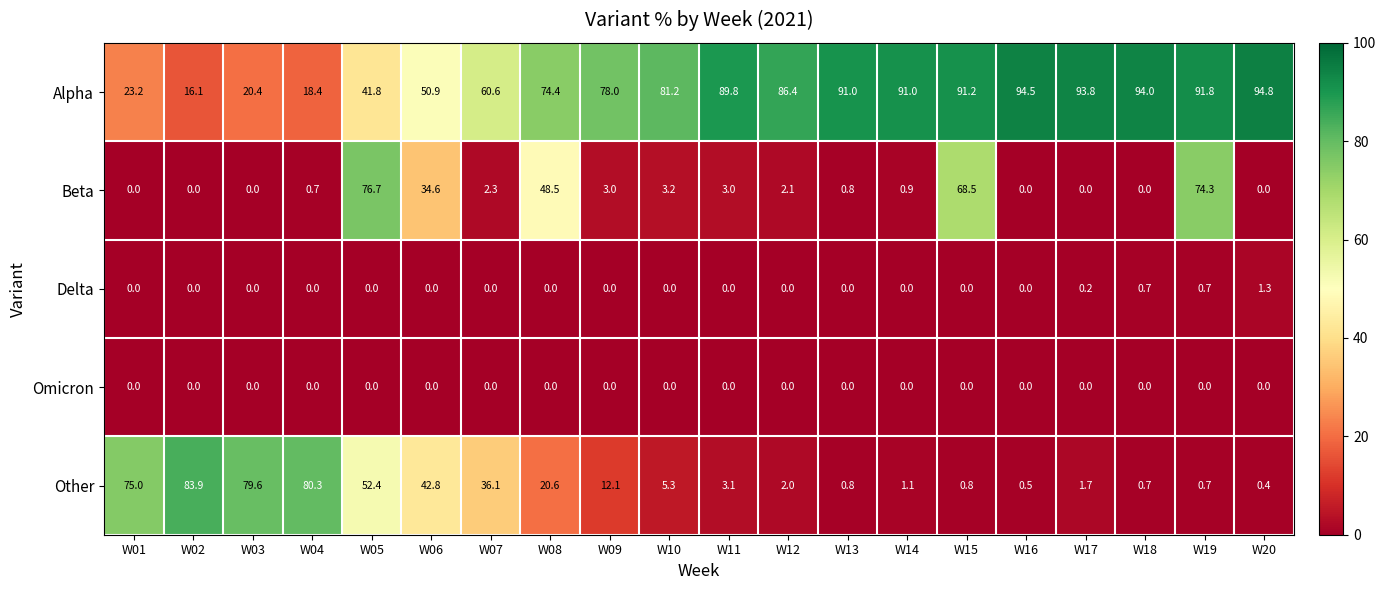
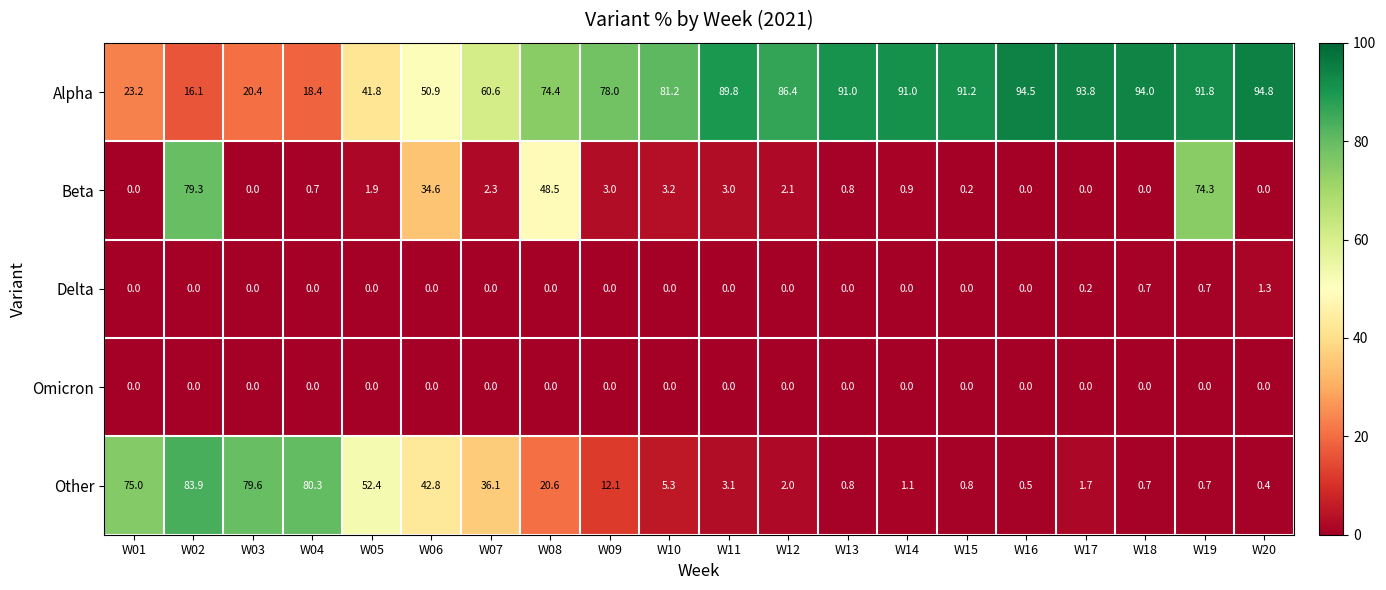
  {
    "Alpha": {
      "W01": 23.2,
      "W02": 16.1,
      "W03": 20.4,
      "W04": 18.4,
      "W05": 41.8,
      "W06": 50.9,
      "W07": 60.6,
      "W08": 74.4,
      "W09": 78.0,
      "W10": 81.2,
      "W11": 89.8,
      "W12": 86.4,
      "W13": 91.0,
      "W14": 91.0,
      "W15": 91.2,
      "W16": 94.5,
      "W17": 93.8,
      "W18": 94.0,
      "W19": 91.8,
      "W20": 94.8
    },
    "Beta": {
      "W01": 0.0,
-     "W02": 0.0,
+     "W02": 79.3,
      "W03": 0.0,
      "W04": 0.7,
-     "W05": 76.7,
+     "W05": 1.9,
      "W06": 34.6,
      "W07": 2.3,
      "W08": 48.5,
      "W09": 3.0,
      "W10": 3.2,
      "W11": 3.0,
      "W12": 2.1,
      "W13": 0.8,
      "W14": 0.9,
-     "W15": 68.5,
+     "W15": 0.2,
      "W16": 0.0,
      "W17": 0.0,
      "W18": 0.0,
      "W19": 74.3,
      "W20": 0.0
    },
    "Delta": {
      "W01": 0.0,
      "W02": 0.0,
      "W03": 0.0,
      "W04": 0.0,
      "W05": 0.0,
      "W06": 0.0,
      "W07": 0.0,
      "W08": 0.0,
      "W09": 0.0,
      "W10": 0.0,
      "W11": 0.0,
      "W12": 0.0,
      "W13": 0.0,
      "W14": 0.0,
      "W15": 0.0,
      "W16": 0.0,
      "W17": 0.2,
      "W18": 0.7,
      "W19": 0.7,
      "W20": 1.3
    },
    "Omicron": {
      "W01": 0.0,
      "W02": 0.0,
      "W03": 0.0,
      "W04": 0.0,
      "W05": 0.0,
      "W06": 0.0,
      "W07": 0.0,
      "W08": 0.0,
      "W09": 0.0,
      "W10": 0.0,
      "W11": 0.0,
      "W12": 0.0,
      "W13": 0.0,
      "W14": 0.0,
      "W15": 0.0,
      "W16": 0.0,
      "W17": 0.0,
      "W18": 0.0,
      "W19": 0.0,
      "W20": 0.0
    },
    "Other": {
      "W01": 75.0,
      "W02": 83.9,
      "W03": 79.6,
      "W04": 80.3,
      "W05": 52.4,
      "W06": 42.8,
      "W07": 36.1,
      "W08": 20.6,
      "W09": 12.1,
      "W10": 5.3,
      "W11": 3.1,
      "W12": 2.0,
      "W13": 0.8,
      "W14": 1.1,
      "W15": 0.8,
      "W16": 0.5,
      "W17": 1.7,
      "W18": 0.7,
      "W19": 0.7,
      "W20": 0.4
    }
  }
